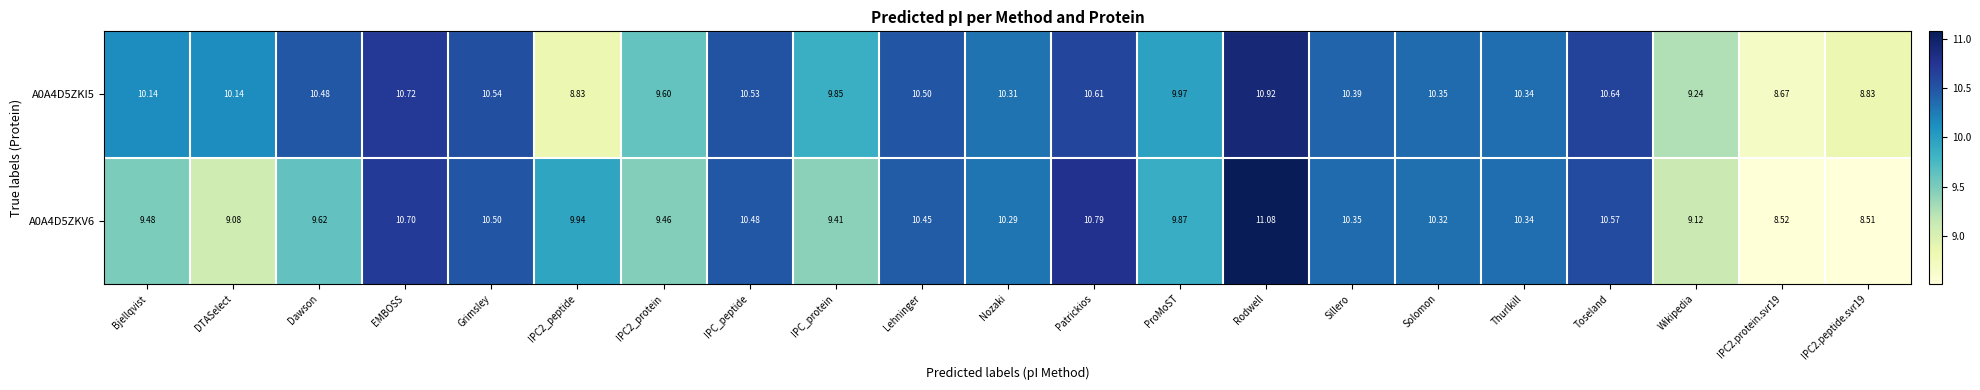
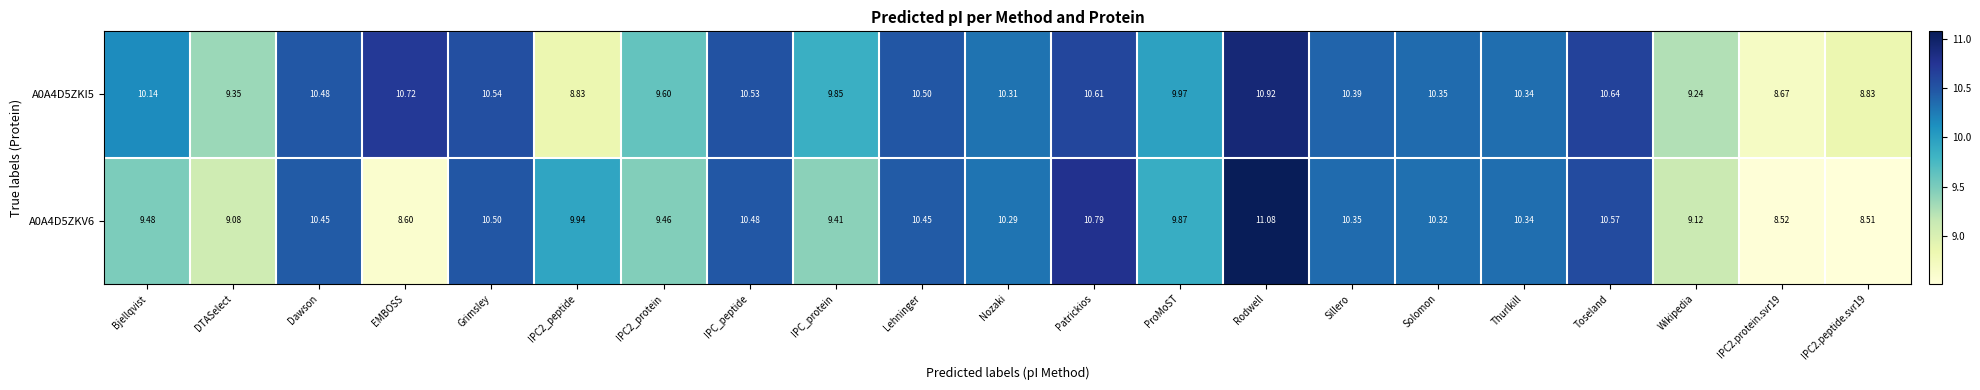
  {
    "A0A4D5ZKI5": {
      "Bjellqvist": 10.14,
-     "DTASelect": 10.14,
+     "DTASelect": 9.35,
      "Dawson": 10.48,
      "EMBOSS": 10.72,
      "Grimsley": 10.54,
      "IPC2_peptide": 8.83,
      "IPC2_protein": 9.60,
      "IPC_peptide": 10.53,
      "IPC_protein": 9.85,
      "Lehninger": 10.50,
      "Nozaki": 10.31,
      "Patrickios": 10.61,
      "ProMoST": 9.97,
      "Rodwell": 10.92,
      "Sillero": 10.39,
      "Solomon": 10.35,
      "Thurlkill": 10.34,
      "Toseland": 10.64,
      "Wikipedia": 9.24,
      "IPC2.protein.svr19": 8.67,
      "IPC2.peptide.svr19": 8.83
    },
    "A0A4D5ZKV6": {
      "Bjellqvist": 9.48,
      "DTASelect": 9.08,
-     "Dawson": 9.62,
-     "EMBOSS": 10.70,
+     "Dawson": 10.45,
+     "EMBOSS": 8.60,
      "Grimsley": 10.50,
      "IPC2_peptide": 9.94,
      "IPC2_protein": 9.46,
      "IPC_peptide": 10.48,
      "IPC_protein": 9.41,
      "Lehninger": 10.45,
      "Nozaki": 10.29,
      "Patrickios": 10.79,
      "ProMoST": 9.87,
      "Rodwell": 11.08,
      "Sillero": 10.35,
      "Solomon": 10.32,
      "Thurlkill": 10.34,
      "Toseland": 10.57,
      "Wikipedia": 9.12,
      "IPC2.protein.svr19": 8.52,
      "IPC2.peptide.svr19": 8.51
    }
  }
